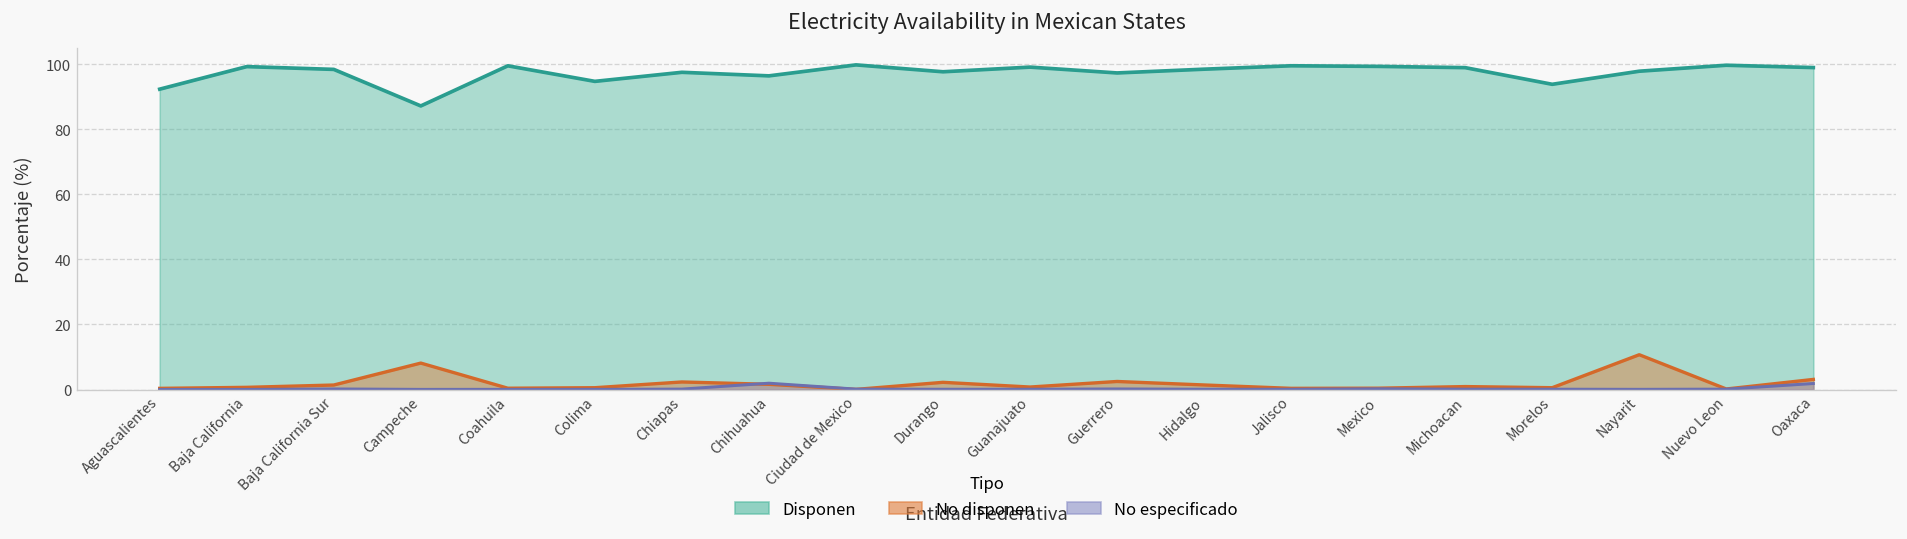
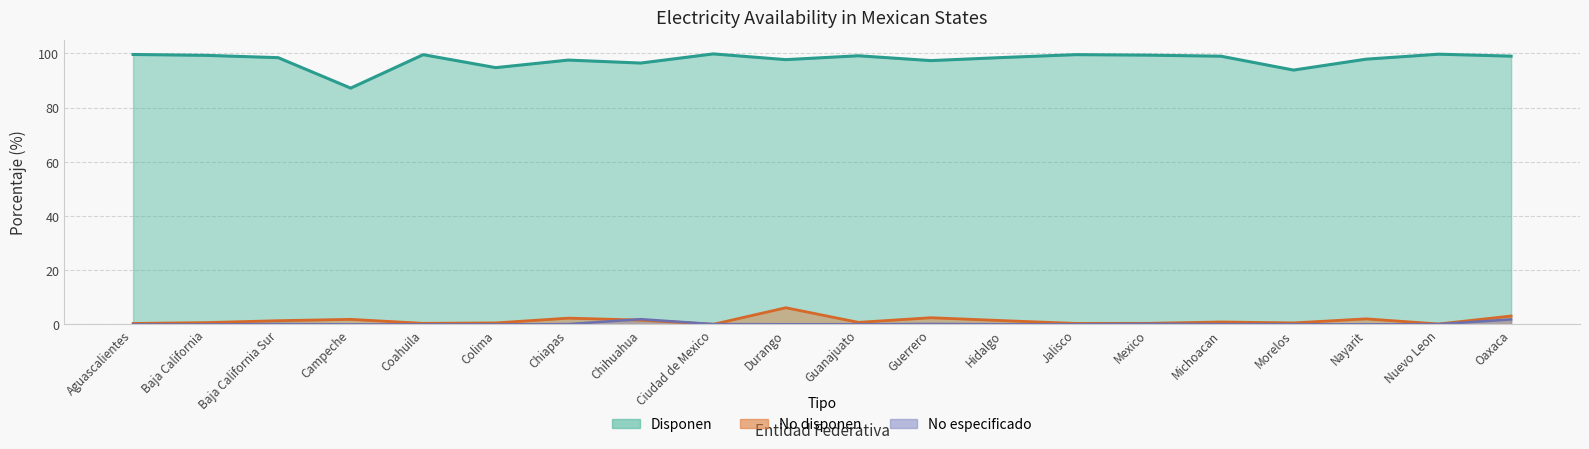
  {
    "Disponen": {
-     "Aguascalientes": 92,
+     "Aguascalientes": 100,
      "Baja California": 99,
      "Baja California Sur": 98,
      "Campeche": 87,
      "Coahuila": 100,
      "Colima": 95,
      "Chiapas": 98,
      "Chihuahua": 96,
      "Ciudad de Mexico": 100,
      "Durango": 98,
      "Guanajuato": 99,
      "Guerrero": 97,
      "Hidalgo": 98,
      "Jalisco": 100,
      "Mexico": 99,
      "Michoacan": 99,
      "Morelos": 94,
      "Nayarit": 98,
      "Nuevo Leon": 100,
      "Oaxaca": 99
    },
    "No disponen": {
      "Baja California Sur": 1,
-     "Campeche": 8,
+     "Campeche": 2,
      "Chiapas": 2,
-     "Durango": 2,
+     "Durango": 6,
      "Guerrero": 2,
      "Hidalgo": 1,
-     "Nayarit": 11,
+     "Nayarit": 2,
      "Oaxaca": 3
    },
    "No especificado": {
      "Baja California Sur": 0,
      "Campeche": 0,
      "Chiapas": 0,
      "Durango": 0,
      "Guerrero": 0,
      "Hidalgo": 0,
      "Nayarit": 0,
      "Oaxaca": 2
    }
  }
